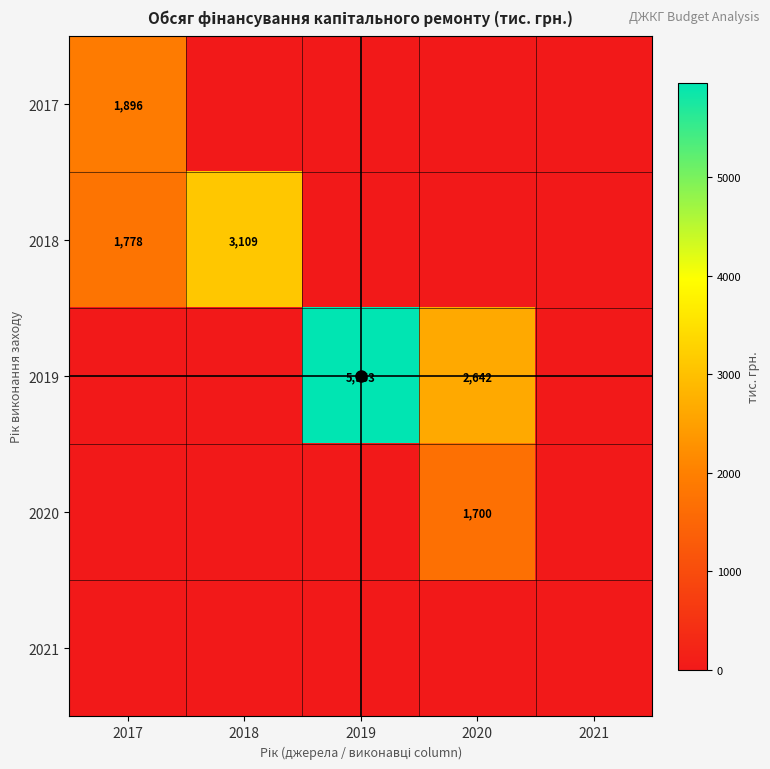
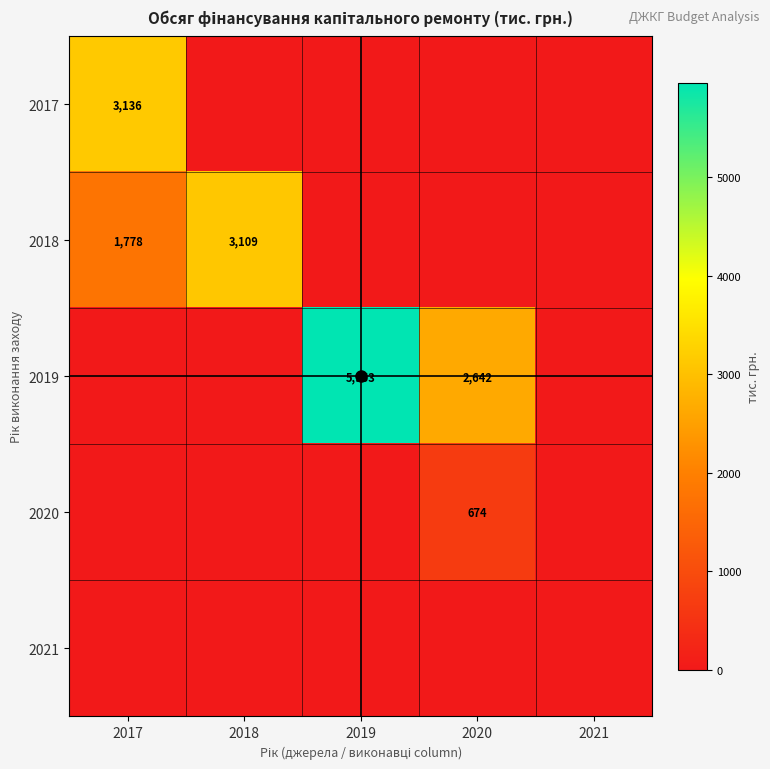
  {
    "2017": {
-     "2017": "1,896"
+     "2017": "3,136"
    },
    "2018": {
      "2017": "1,778",
      "2018": "3,109"
    },
    "2019": {
      "2020": "2,642"
    },
    "2020": {
-     "2020": "1,700"
+     "2020": "674"
    }
  }
